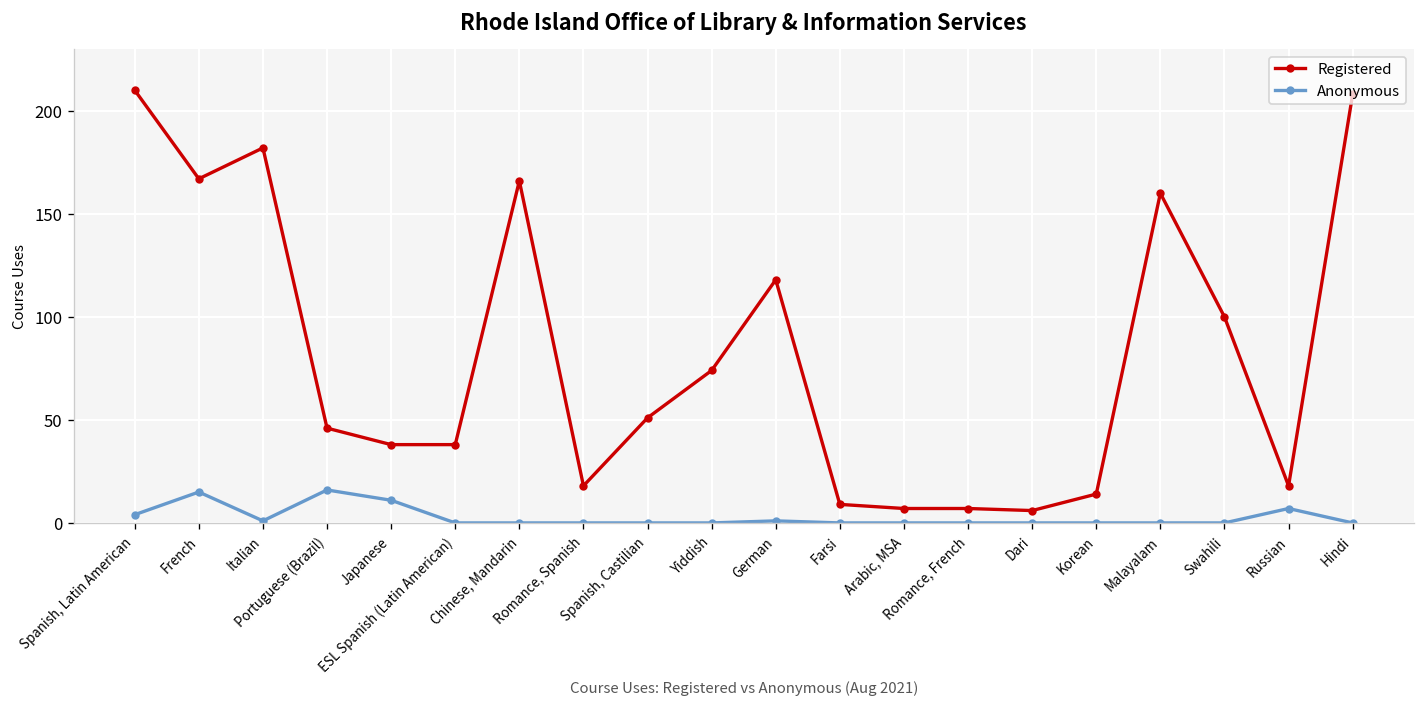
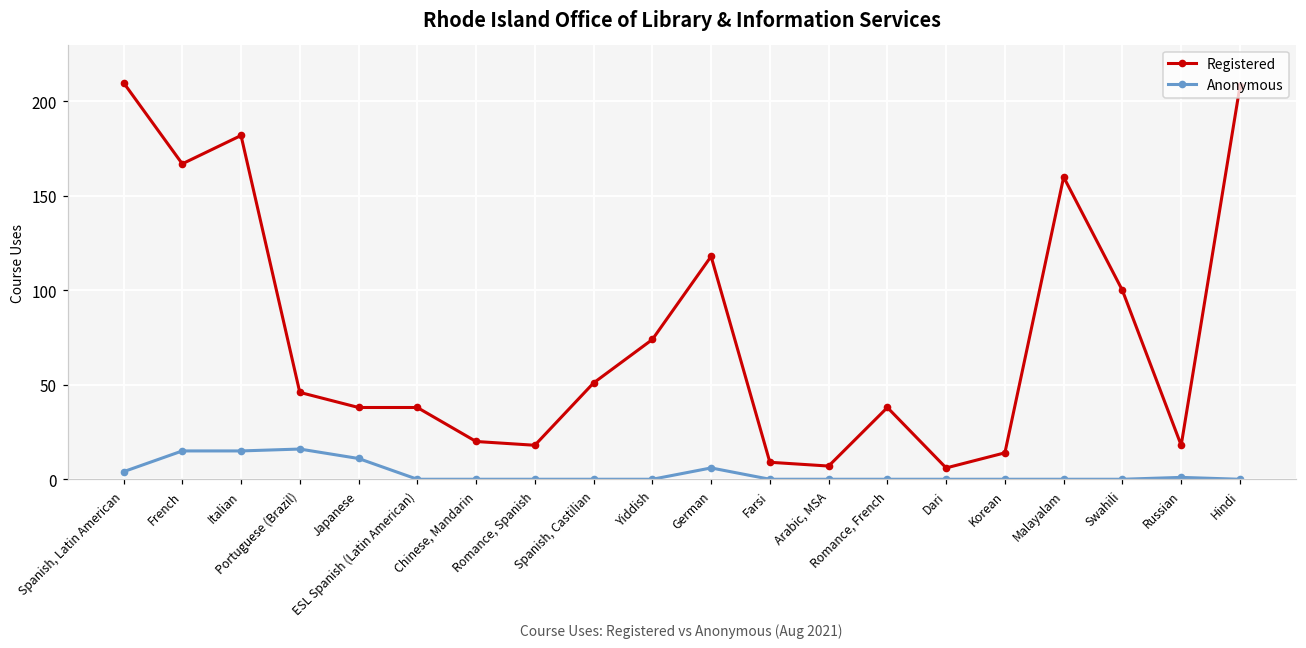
  {
    "Registered": {
      "Spanish, Latin American": 210,
      "French": 167,
      "Italian": 182,
      "Portuguese (Brazil)": 46,
      "Japanese": 38,
      "ESL Spanish (Latin American)": 38,
-     "Chinese, Mandarin": 166,
+     "Chinese, Mandarin": 20,
      "Romance, Spanish": 18,
      "Spanish, Castilian": 51,
      "Yiddish": 74,
      "German": 118,
      "Farsi": 9,
      "Arabic, MSA": 7,
-     "Romance, French": 7,
+     "Romance, French": 38,
      "Dari": 6,
      "Korean": 14,
      "Malayalam": 160,
      "Swahili": 100,
      "Russian": 18
    },
    "Anonymous": {
      "Spanish, Latin American": 4,
      "French": 15,
-     "Italian": 1,
+     "Italian": 15,
      "Portuguese (Brazil)": 16,
      "Japanese": 11,
      "ESL Spanish (Latin American)": 0,
      "Chinese, Mandarin": 0,
      "Romance, Spanish": 0,
      "Spanish, Castilian": 0,
      "Yiddish": 0,
-     "German": 1,
+     "German": 6,
      "Farsi": 0,
      "Arabic, MSA": 0,
      "Romance, French": 0,
      "Dari": 0,
      "Korean": 0,
      "Malayalam": 0,
      "Swahili": 0,
-     "Russian": 7,
+     "Russian": 1,
      "Hindi": 0
    }
  }
